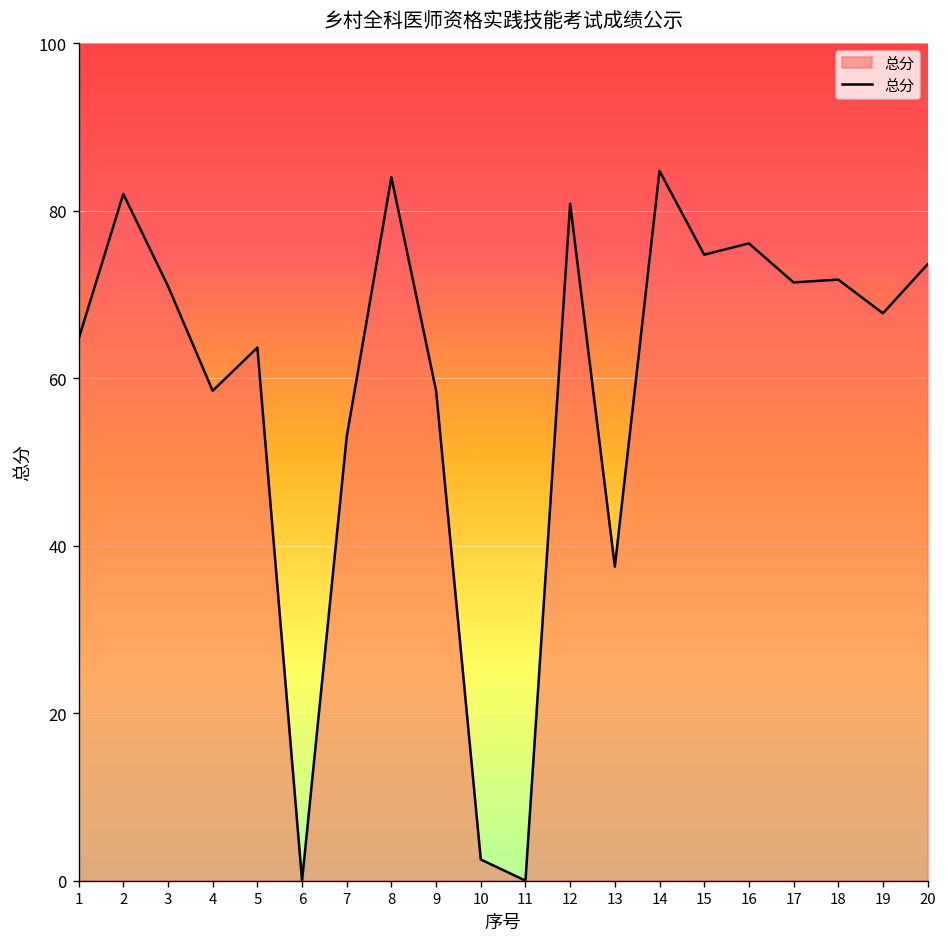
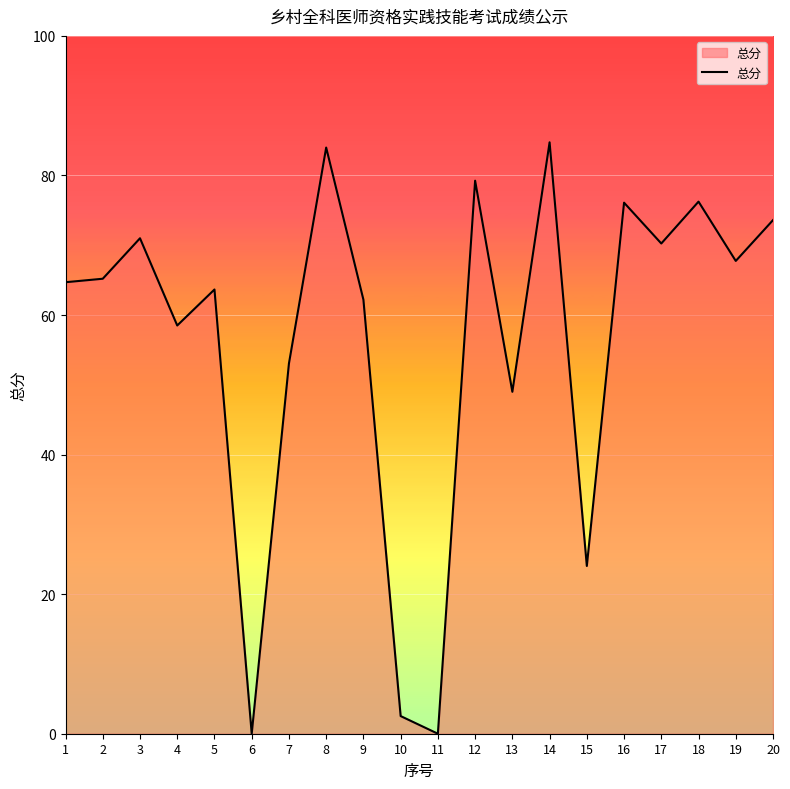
  {
    "1": 65,
-   "2": 82,
+   "2": 65,
    "3": 71,
    "4": 59,
    "5": 64,
    "6": 0,
    "7": 53,
    "8": 84,
-   "9": 59,
+   "9": 62,
    "10": 3,
    "11": 0,
-   "12": 81,
-   "13": 38,
+   "12": 79,
+   "13": 49,
    "14": 85,
-   "15": 75,
+   "15": 24,
    "16": 76,
-   "17": 71,
-   "18": 72,
+   "17": 70,
+   "18": 76,
    "19": 68,
    "20": 74
  }
